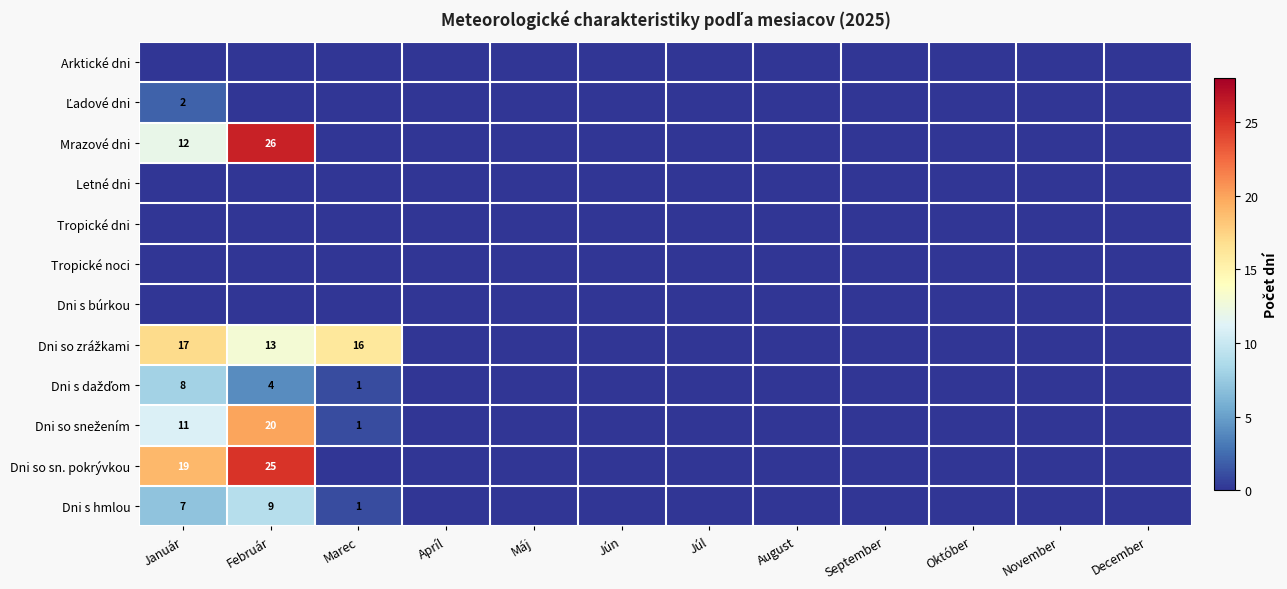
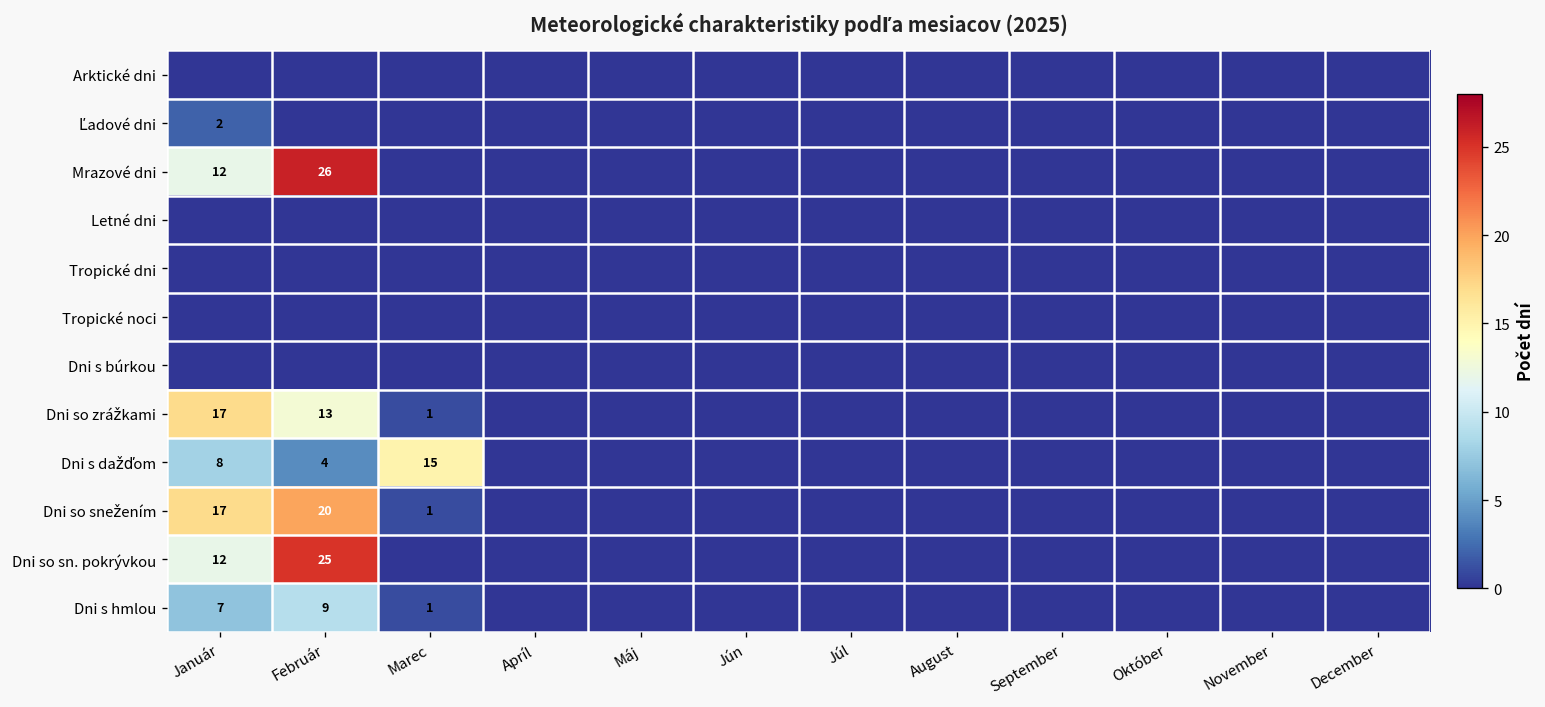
  {
    "Ľadové dni": {
      "Január": 2
    },
    "Mrazové dni": {
      "Január": 12,
      "Február": 26
    },
    "Dni so zrážkami": {
      "Január": 17,
      "Február": 13,
-     "Marec": 16
+     "Marec": 1
    },
    "Dni s dažďom": {
      "Január": 8,
      "Február": 4,
-     "Marec": 1
+     "Marec": 15
    },
    "Dni so snežením": {
-     "Január": 11,
+     "Január": 17,
      "Február": 20,
      "Marec": 1
    },
    "Dni so sn. pokrývkou": {
-     "Január": 19,
+     "Január": 12,
      "Február": 25
    },
    "Dni s hmlou": {
      "Január": 7,
      "Február": 9,
      "Marec": 1
    }
  }
